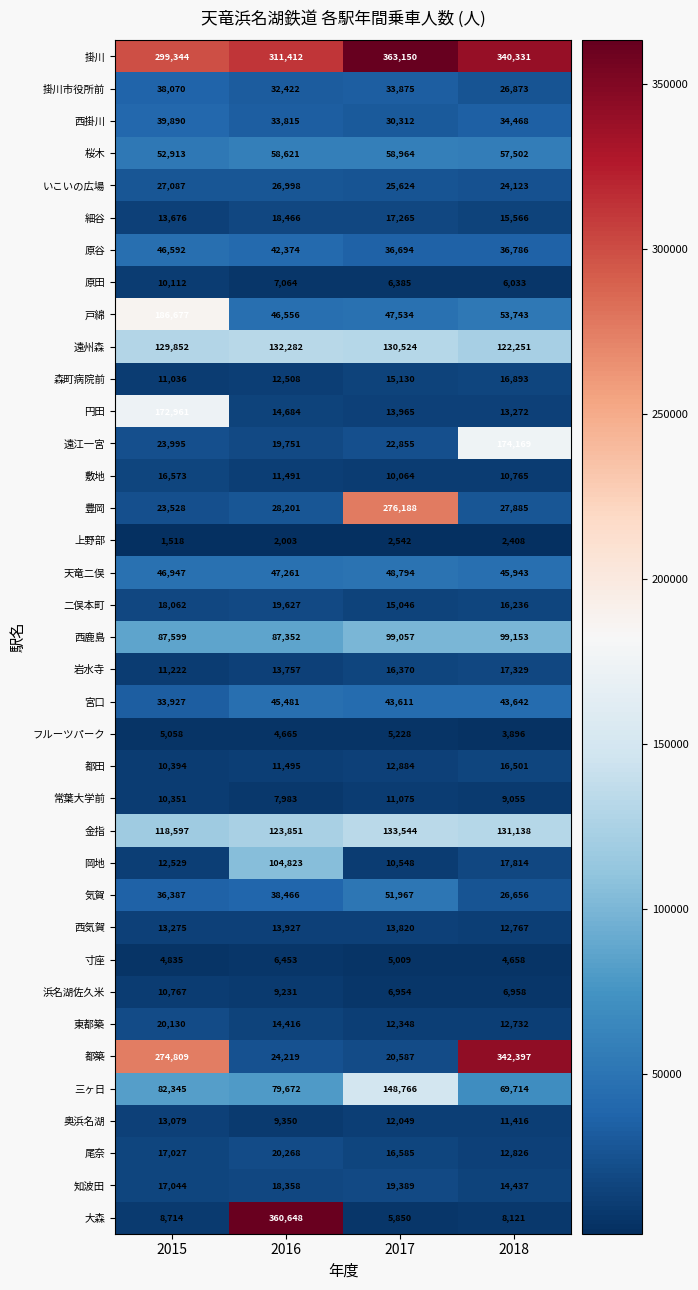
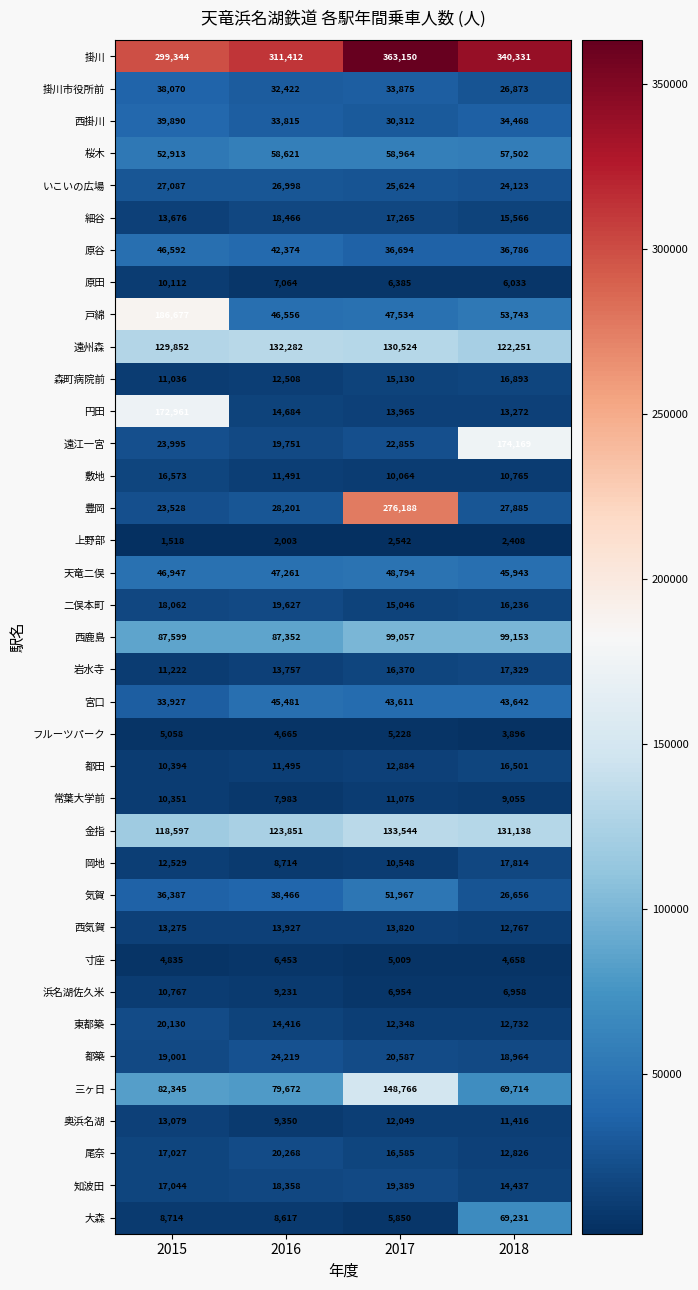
  {
    "掛川": {
      "2015": "299,344",
      "2016": "311,412",
      "2017": "363,150",
      "2018": "340,331"
    },
    "掛川市役所前": {
      "2015": "38,070",
      "2016": "32,422",
      "2017": "33,875",
      "2018": "26,873"
    },
    "西掛川": {
      "2015": "39,890",
      "2016": "33,815",
      "2017": "30,312",
      "2018": "34,468"
    },
    "桜木": {
      "2015": "52,913",
      "2016": "58,621",
      "2017": "58,964",
      "2018": "57,502"
    },
    "いこいの広場": {
      "2015": "27,087",
      "2016": "26,998",
      "2017": "25,624",
      "2018": "24,123"
    },
    "細谷": {
      "2015": "13,676",
      "2016": "18,466",
      "2017": "17,265",
      "2018": "15,566"
    },
    "原谷": {
      "2015": "46,592",
      "2016": "42,374",
      "2017": "36,694",
      "2018": "36,786"
    },
    "原田": {
      "2015": "10,112",
      "2016": "7,064",
      "2017": "6,385",
      "2018": "6,033"
    },
    "戸綿": {
      "2016": "46,556",
      "2017": "47,534",
      "2018": "53,743"
    },
    "遠州森": {
      "2015": "129,852",
      "2016": "132,282",
      "2017": "130,524",
      "2018": "122,251"
    },
    "森町病院前": {
      "2015": "11,036",
      "2016": "12,508",
      "2017": "15,130",
      "2018": "16,893"
    },
    "円田": {
      "2016": "14,684",
      "2017": "13,965",
      "2018": "13,272"
    },
    "遠江一宮": {
      "2015": "23,995",
      "2016": "19,751",
      "2017": "22,855"
    },
    "敷地": {
      "2015": "16,573",
      "2016": "11,491",
      "2017": "10,064",
      "2018": "10,765"
    },
    "豊岡": {
      "2015": "23,528",
      "2016": "28,201",
      "2017": "276,188",
      "2018": "27,885"
    },
    "上野部": {
      "2015": "1,518",
      "2016": "2,003",
      "2017": "2,542",
      "2018": "2,408"
    },
    "天竜二俣": {
      "2015": "46,947",
      "2016": "47,261",
      "2017": "48,794",
      "2018": "45,943"
    },
    "二俣本町": {
      "2015": "18,062",
      "2016": "19,627",
      "2017": "15,046",
      "2018": "16,236"
    },
    "西鹿島": {
      "2015": "87,599",
      "2016": "87,352",
      "2017": "99,057",
      "2018": "99,153"
    },
    "岩水寺": {
      "2015": "11,222",
      "2016": "13,757",
      "2017": "16,370",
      "2018": "17,329"
    },
    "宮口": {
      "2015": "33,927",
      "2016": "45,481",
      "2017": "43,611",
      "2018": "43,642"
    },
    "フルーツパーク": {
      "2015": "5,058",
      "2016": "4,665",
      "2017": "5,228",
      "2018": "3,896"
    },
    "都田": {
      "2015": "10,394",
      "2016": "11,495",
      "2017": "12,884",
      "2018": "16,501"
    },
    "常葉大学前": {
      "2015": "10,351",
      "2016": "7,983",
      "2017": "11,075",
      "2018": "9,055"
    },
    "金指": {
      "2015": "118,597",
      "2016": "123,851",
      "2017": "133,544",
      "2018": "131,138"
    },
    "岡地": {
      "2015": "12,529",
-     "2016": "104,823",
+     "2016": "8,714",
      "2017": "10,548",
      "2018": "17,814"
    },
    "気賀": {
      "2015": "36,387",
      "2016": "38,466",
      "2017": "51,967",
      "2018": "26,656"
    },
    "西気賀": {
      "2015": "13,275",
      "2016": "13,927",
      "2017": "13,820",
      "2018": "12,767"
    },
    "寸座": {
      "2015": "4,835",
      "2016": "6,453",
      "2017": "5,009",
      "2018": "4,658"
    },
    "浜名湖佐久米": {
      "2015": "10,767",
      "2016": "9,231",
      "2017": "6,954",
      "2018": "6,958"
    },
    "東都築": {
      "2015": "20,130",
      "2016": "14,416",
      "2017": "12,348",
      "2018": "12,732"
    },
    "都築": {
-     "2015": "274,809",
+     "2015": "19,001",
      "2016": "24,219",
      "2017": "20,587",
-     "2018": "342,397"
+     "2018": "18,964"
    },
    "三ヶ日": {
      "2015": "82,345",
      "2016": "79,672",
      "2017": "148,766",
      "2018": "69,714"
    },
    "奥浜名湖": {
      "2015": "13,079",
      "2016": "9,350",
      "2017": "12,049",
      "2018": "11,416"
    },
    "尾奈": {
      "2015": "17,027",
      "2016": "20,268",
      "2017": "16,585",
      "2018": "12,826"
    },
    "知波田": {
      "2015": "17,044",
      "2016": "18,358",
      "2017": "19,389",
      "2018": "14,437"
    },
    "大森": {
      "2015": "8,714",
-     "2016": "360,648",
+     "2016": "8,617",
      "2017": "5,850",
-     "2018": "8,121"
+     "2018": "69,231"
    }
  }
